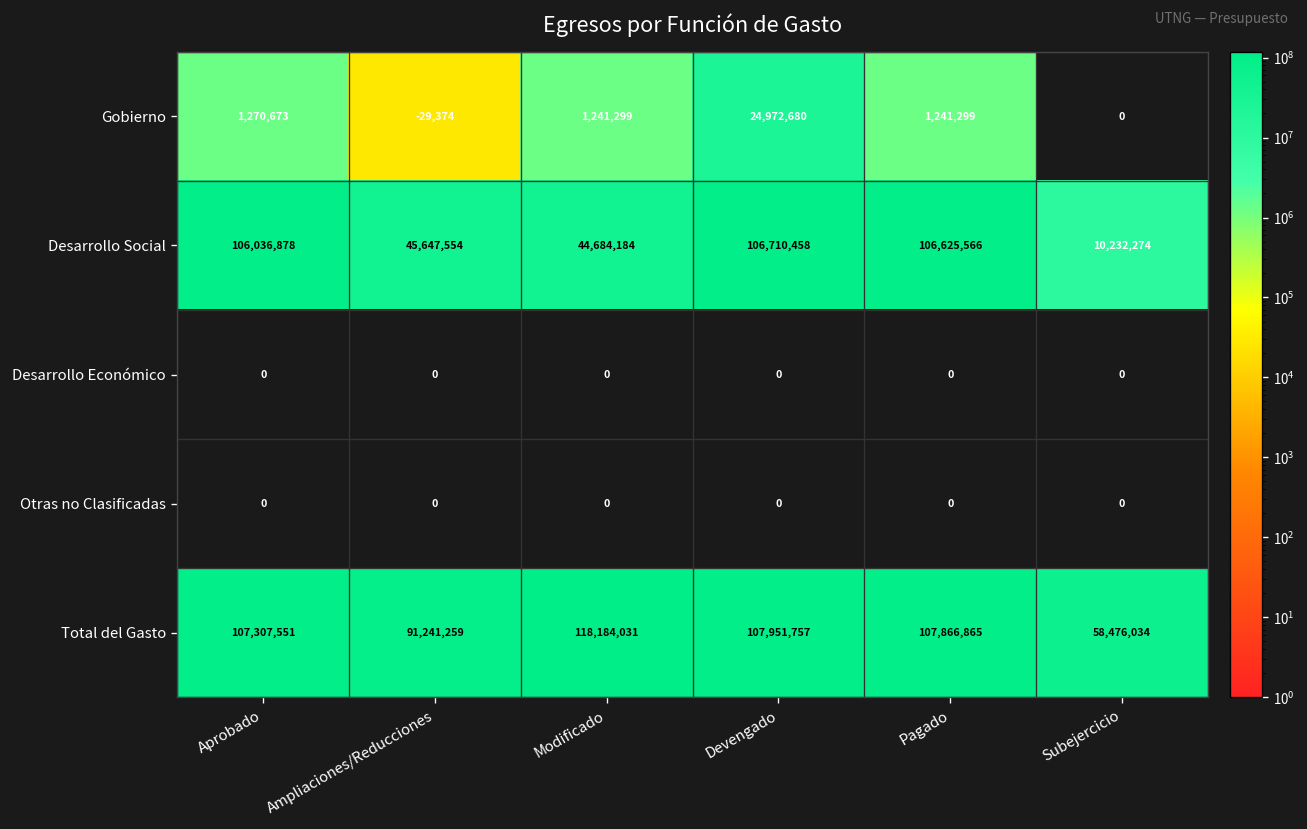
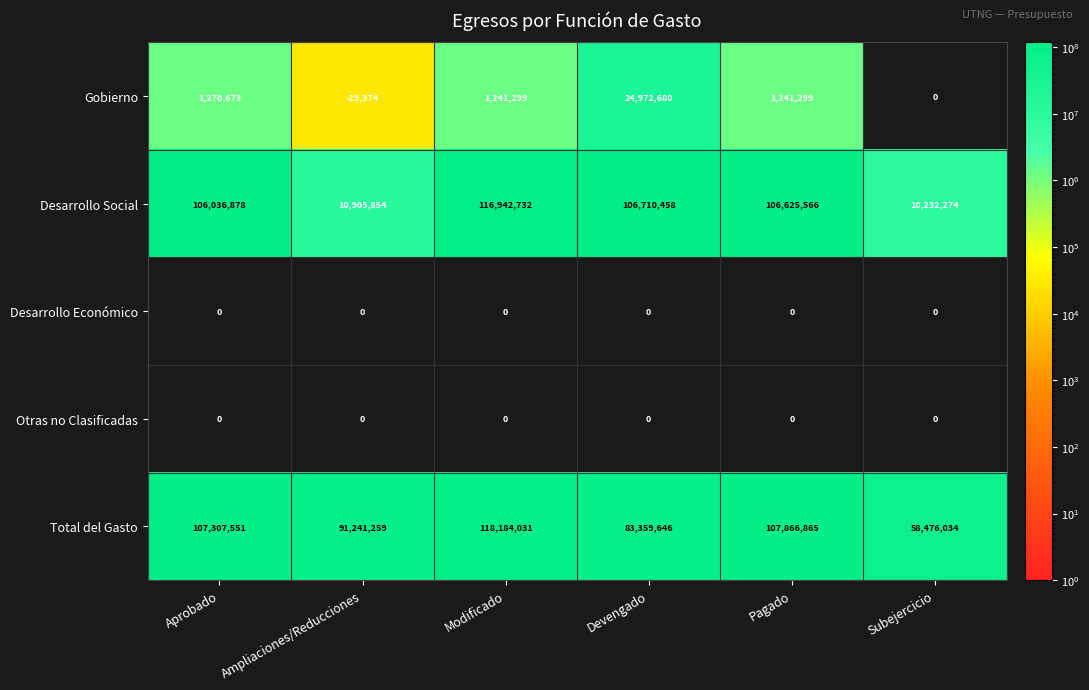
  {
    "Gobierno": {
      "Aprobado": "1,270,673",
      "Ampliaciones/Reducciones": "-29,374",
      "Modificado": "1,241,299",
      "Devengado": "24,972,680",
      "Pagado": "1,241,299",
      "Subejercicio": "0"
    },
    "Desarrollo Social": {
      "Aprobado": "106,036,878",
-     "Ampliaciones/Reducciones": "45,647,554",
-     "Modificado": "44,684,184",
+     "Ampliaciones/Reducciones": "10,905,854",
+     "Modificado": "116,942,732",
      "Devengado": "106,710,458",
      "Pagado": "106,625,566",
      "Subejercicio": "10,232,274"
    },
    "Desarrollo Económico": {
      "Aprobado": "0",
      "Ampliaciones/Reducciones": "0",
      "Modificado": "0",
      "Devengado": "0",
      "Pagado": "0",
      "Subejercicio": "0"
    },
    "Otras no Clasificadas": {
      "Aprobado": "0",
      "Ampliaciones/Reducciones": "0",
      "Modificado": "0",
      "Devengado": "0",
      "Pagado": "0",
      "Subejercicio": "0"
    },
    "Total del Gasto": {
      "Aprobado": "107,307,551",
      "Ampliaciones/Reducciones": "91,241,259",
      "Modificado": "118,184,031",
-     "Devengado": "107,951,757",
+     "Devengado": "83,359,646",
      "Pagado": "107,866,865",
      "Subejercicio": "58,476,034"
    }
  }
